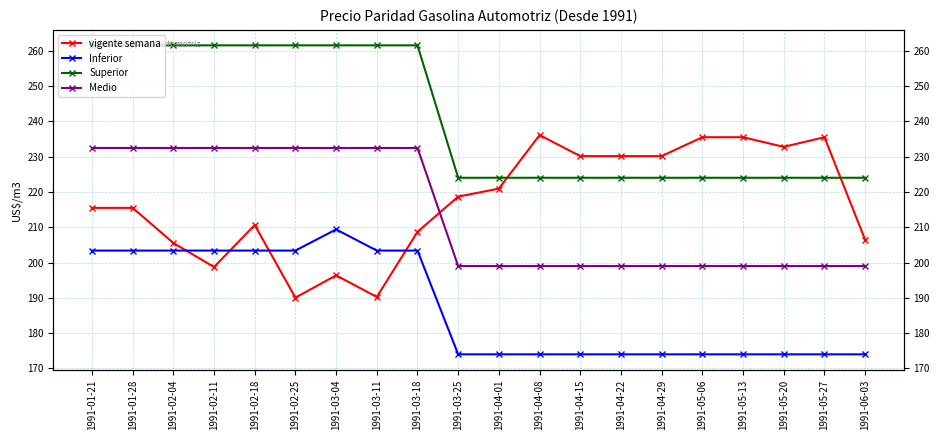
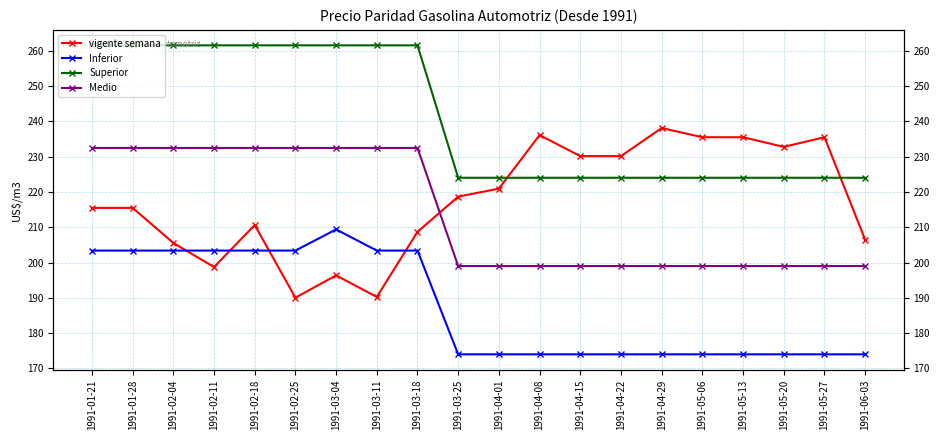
  {
    "vigente semana": {
      "1991-01-21": 215,
      "1991-01-28": 215,
      "1991-02-04": 206,
      "1991-02-11": 199,
      "1991-02-18": 211,
      "1991-02-25": 190,
      "1991-03-04": 196,
      "1991-03-11": 190,
      "1991-03-18": 209,
      "1991-03-25": 219,
      "1991-04-01": 221,
      "1991-04-08": 236,
      "1991-04-15": 230,
      "1991-04-22": 230,
-     "1991-04-29": 230,
+     "1991-04-29": 238,
      "1991-05-06": 235,
      "1991-05-13": 235,
      "1991-05-20": 233,
      "1991-05-27": 235,
      "1991-06-03": 206
    },
    "Inferior": {
      "1991-01-21": 203,
      "1991-01-28": 203,
      "1991-02-04": 203,
      "1991-02-11": 203,
      "1991-02-18": 203,
      "1991-02-25": 203,
      "1991-03-04": 209,
      "1991-03-11": 203,
      "1991-03-18": 203,
      "1991-03-25": 174,
      "1991-04-01": 174,
      "1991-04-08": 174,
      "1991-04-15": 174,
      "1991-04-22": 174,
      "1991-04-29": 174,
      "1991-05-06": 174,
      "1991-05-13": 174,
      "1991-05-20": 174,
      "1991-05-27": 174,
      "1991-06-03": 174
    },
    "Superior": {
      "1991-02-04": 262,
      "1991-02-11": 262,
      "1991-02-18": 262,
      "1991-02-25": 262,
      "1991-03-04": 262,
      "1991-03-11": 262,
      "1991-03-18": 262,
      "1991-03-25": 224,
      "1991-04-01": 224,
      "1991-04-08": 224,
      "1991-04-15": 224,
      "1991-04-22": 224,
      "1991-04-29": 224,
      "1991-05-06": 224,
      "1991-05-13": 224,
      "1991-05-20": 224,
      "1991-05-27": 224,
      "1991-06-03": 224
    },
    "Medio": {
      "1991-01-21": 232,
      "1991-01-28": 232,
      "1991-02-04": 232,
      "1991-02-11": 232,
      "1991-02-18": 232,
      "1991-02-25": 232,
      "1991-03-04": 232,
      "1991-03-11": 232,
      "1991-03-18": 232,
      "1991-03-25": 199,
      "1991-04-01": 199,
      "1991-04-08": 199,
      "1991-04-15": 199,
      "1991-04-22": 199,
      "1991-04-29": 199,
      "1991-05-06": 199,
      "1991-05-13": 199,
      "1991-05-20": 199,
      "1991-05-27": 199,
      "1991-06-03": 199
    }
  }
